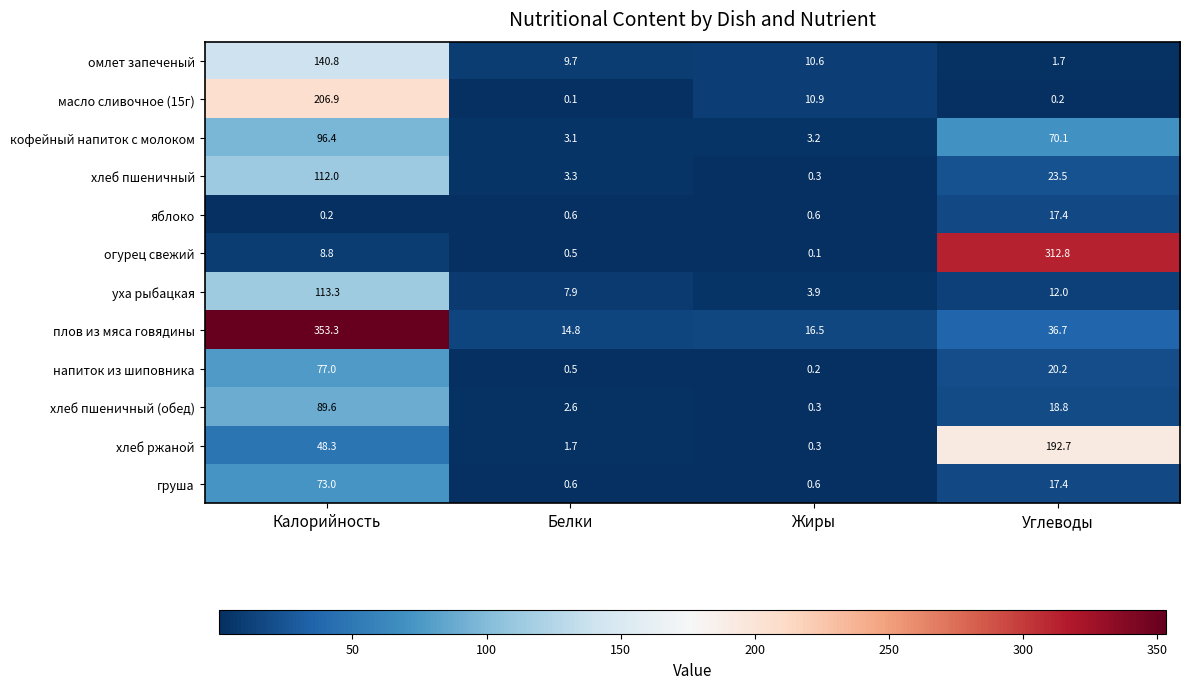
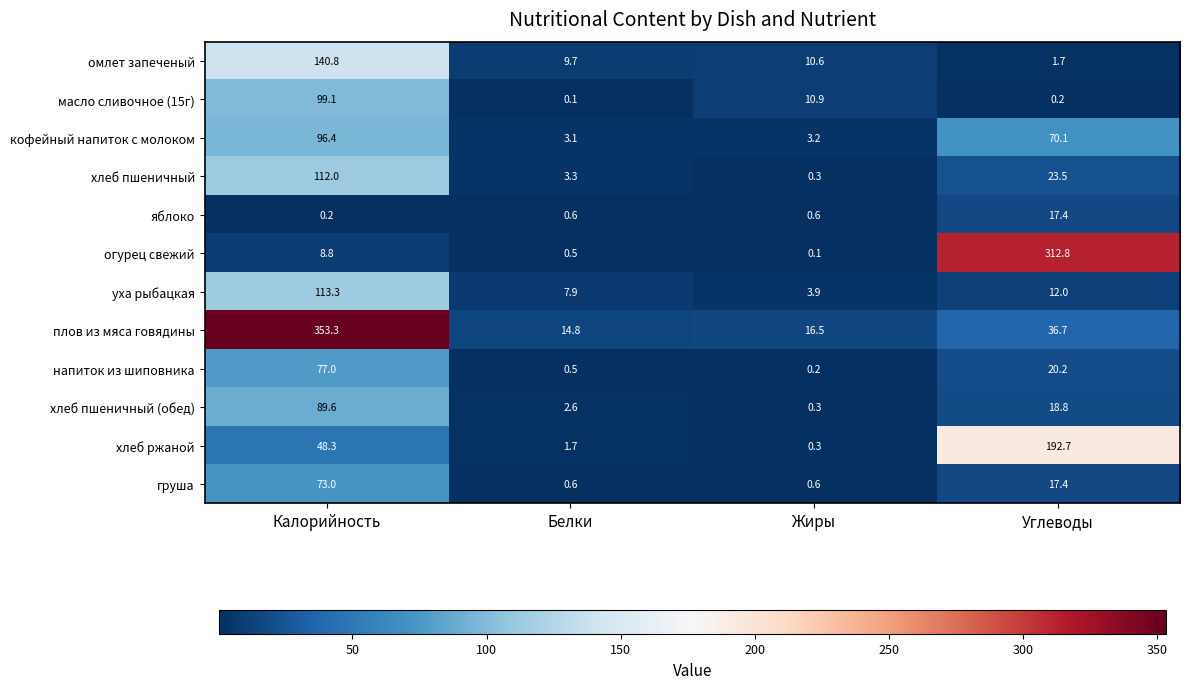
  {
    "омлет запеченый": {
      "Калорийность": 140.8,
      "Белки": 9.7,
      "Жиры": 10.6,
      "Углеводы": 1.7
    },
    "масло сливочное (15г)": {
-     "Калорийность": 206.9,
+     "Калорийность": 99.1,
      "Белки": 0.1,
      "Жиры": 10.9,
      "Углеводы": 0.2
    },
    "кофейный напиток с молоком": {
      "Калорийность": 96.4,
      "Белки": 3.1,
      "Жиры": 3.2,
      "Углеводы": 70.1
    },
    "хлеб пшеничный": {
      "Калорийность": 112.0,
      "Белки": 3.3,
      "Жиры": 0.3,
      "Углеводы": 23.5
    },
    "яблоко": {
      "Калорийность": 0.2,
      "Белки": 0.6,
      "Жиры": 0.6,
      "Углеводы": 17.4
    },
    "огурец свежий": {
      "Калорийность": 8.8,
      "Белки": 0.5,
      "Жиры": 0.1,
      "Углеводы": 312.8
    },
    "уха рыбацкая": {
      "Калорийность": 113.3,
      "Белки": 7.9,
      "Жиры": 3.9,
      "Углеводы": 12.0
    },
    "плов из мяса говядины": {
      "Калорийность": 353.3,
      "Белки": 14.8,
      "Жиры": 16.5,
      "Углеводы": 36.7
    },
    "напиток из шиповника": {
      "Калорийность": 77.0,
      "Белки": 0.5,
      "Жиры": 0.2,
      "Углеводы": 20.2
    },
    "хлеб пшеничный (обед)": {
      "Калорийность": 89.6,
      "Белки": 2.6,
      "Жиры": 0.3,
      "Углеводы": 18.8
    },
    "хлеб ржаной": {
      "Калорийность": 48.3,
      "Белки": 1.7,
      "Жиры": 0.3,
      "Углеводы": 192.7
    },
    "груша": {
      "Калорийность": 73.0,
      "Белки": 0.6,
      "Жиры": 0.6,
      "Углеводы": 17.4
    }
  }
